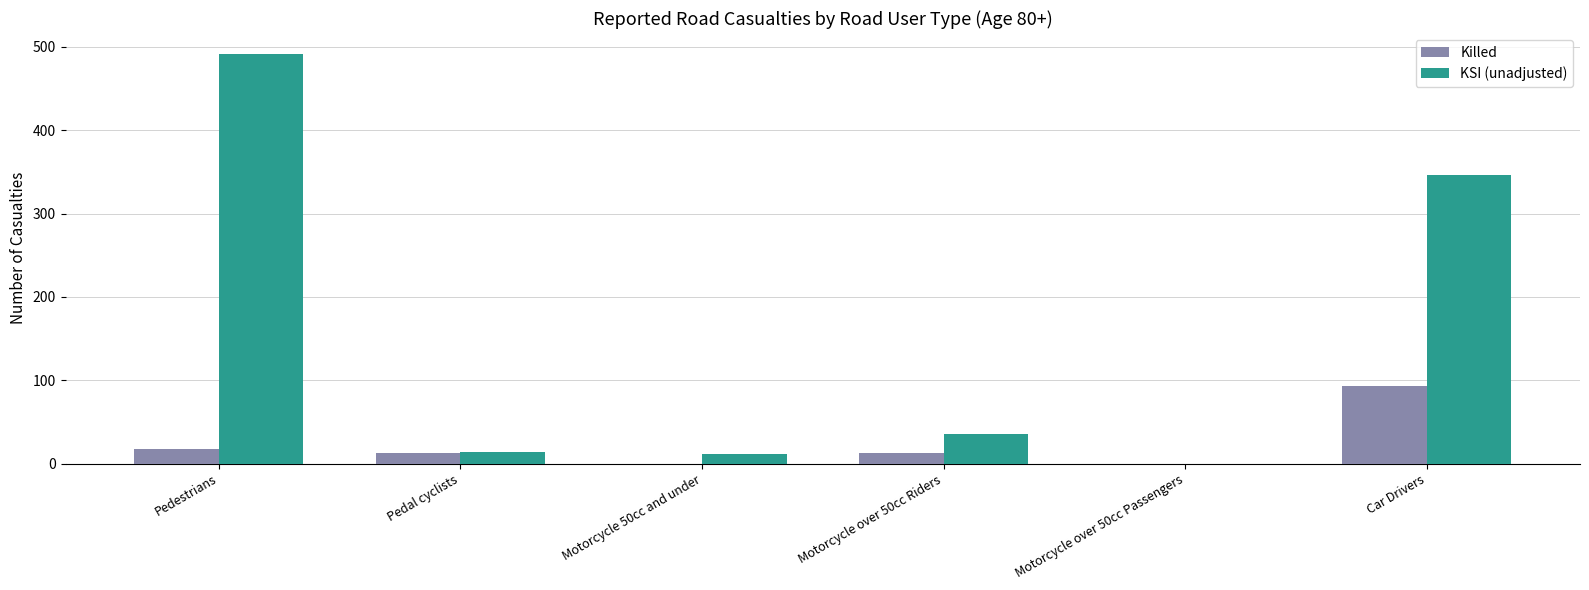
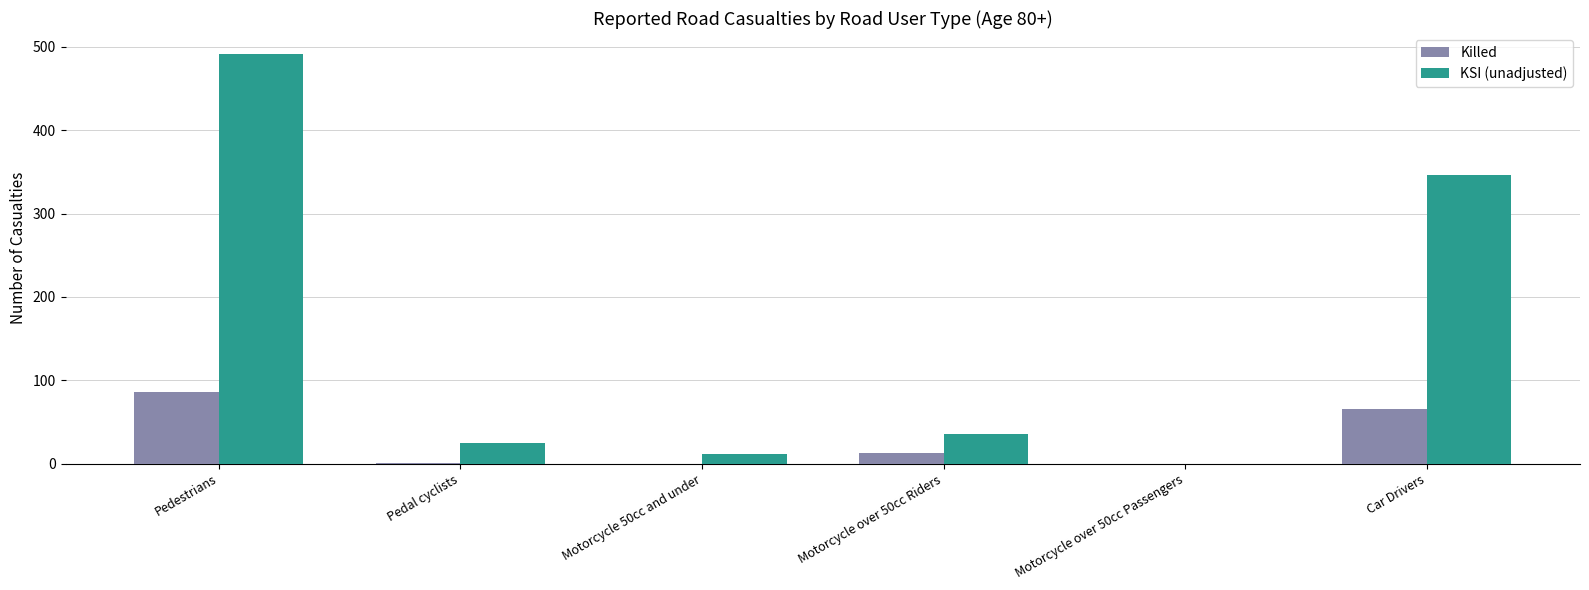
  {
    "Killed": {
-     "Pedestrians": 20,
-     "Pedal cyclists": 10,
+     "Pedestrians": 90,
+     "Pedal cyclists": 0,
      "Motorcycle 50cc and under": 0,
      "Motorcycle over 50cc Riders": 10,
      "Motorcycle over 50cc Passengers": 0,
-     "Car Drivers": 90
+     "Car Drivers": 70
    },
    "KSI (unadjusted)": {
      "Pedestrians": 490,
-     "Pedal cyclists": 10,
+     "Pedal cyclists": 30,
      "Motorcycle 50cc and under": 10,
      "Motorcycle over 50cc Riders": 40,
      "Motorcycle over 50cc Passengers": 0,
      "Car Drivers": 350
    }
  }
